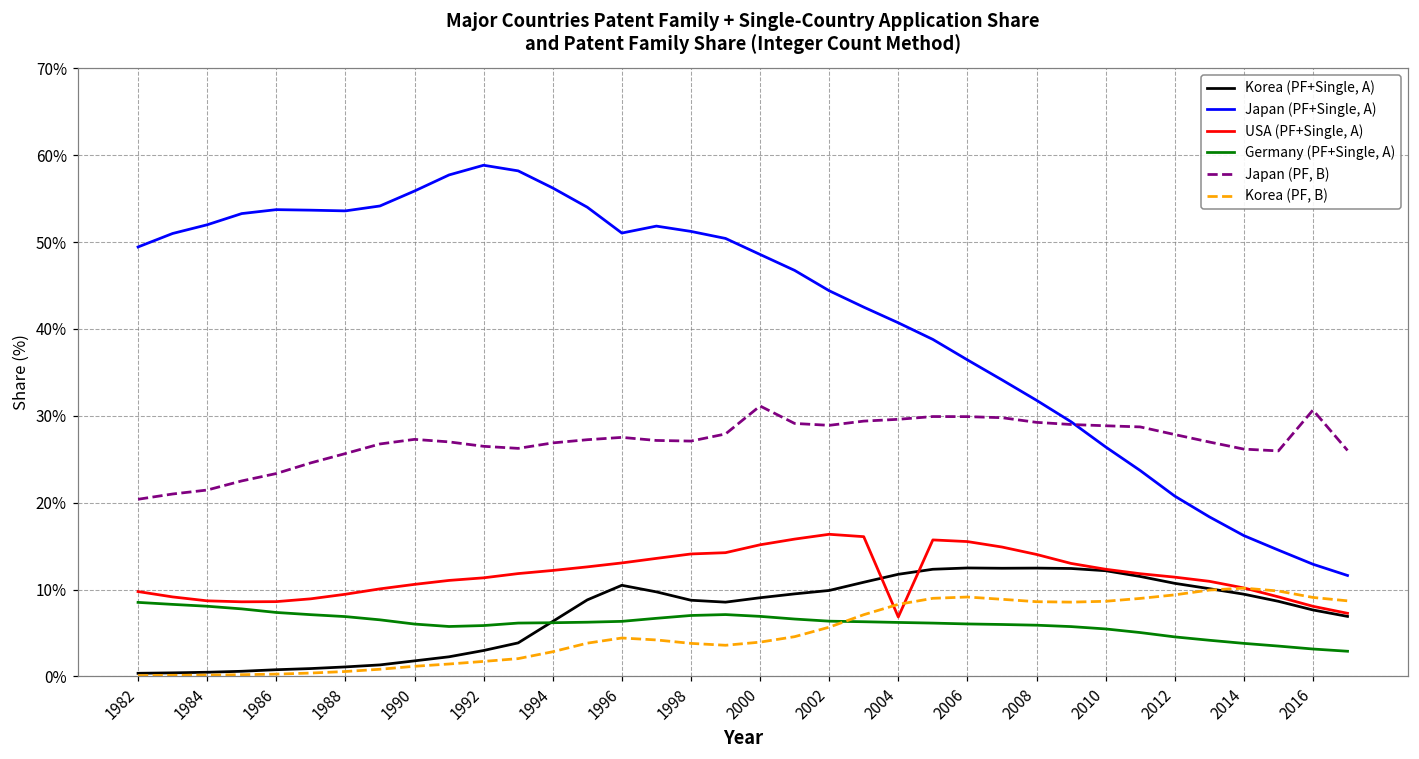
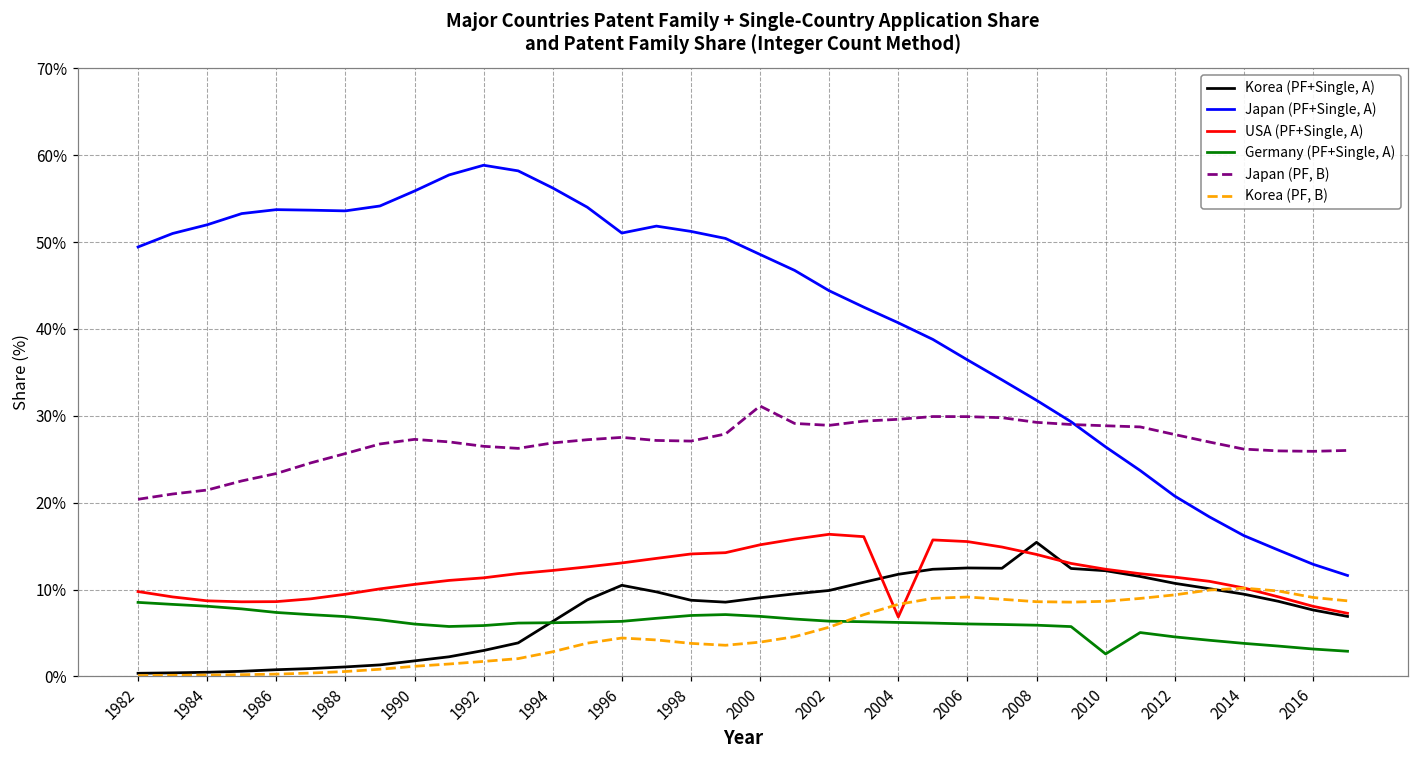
  {
    "Korea (PF+Single, A)": {
      "1984": "0%",
      "1986": "1%",
      "1988": "1%",
      "1990": "2%",
      "1992": "3%",
      "1996": "10%",
      "1998": "9%",
      "2000": "9%",
      "2002": "10%",
      "2004": "12%",
      "2006": "12%",
-     "2008": "12%",
+     "2008": "15%",
      "2012": "11%",
      "2014": "9%",
      "2016": "8%"
    },
    "Japan (PF+Single, A)": {
      "1982": "49%",
      "1984": "52%",
      "1986": "54%",
      "1988": "54%",
      "1990": "56%",
      "1992": "59%",
      "1994": "56%",
      "1996": "51%",
      "1998": "51%",
      "2000": "49%",
      "2002": "44%",
      "2004": "41%",
      "2006": "36%",
      "2008": "32%",
      "2010": "26%",
      "2012": "21%",
      "2014": "16%",
      "2016": "13%"
    },
    "USA (PF+Single, A)": {
      "1982": "10%",
      "1984": "9%",
      "1986": "9%",
      "1988": "9%",
      "1990": "11%",
      "1992": "11%",
      "1994": "12%",
      "1996": "13%",
      "1998": "14%",
      "2000": "15%",
      "2002": "16%",
      "2004": "7%",
      "2006": "16%",
      "2008": "14%",
      "2012": "11%",
      "2016": "8%"
    },
    "Germany (PF+Single, A)": {
      "1982": "9%",
      "1984": "8%",
      "1986": "7%",
      "1988": "7%",
      "1990": "6%",
      "1992": "6%",
      "1996": "6%",
      "1998": "7%",
      "2000": "7%",
      "2002": "6%",
      "2004": "6%",
      "2006": "6%",
      "2008": "6%",
-     "2010": "5%",
+     "2010": "3%",
      "2012": "5%",
      "2014": "4%",
      "2016": "3%"
    },
    "Japan (PF, B)": {
      "1982": "20%",
      "1984": "21%",
      "1986": "23%",
      "1988": "26%",
      "1990": "27%",
      "1992": "26%",
      "1994": "27%",
      "1996": "28%",
      "1998": "27%",
      "2000": "31%",
      "2002": "29%",
      "2004": "30%",
      "2006": "30%",
      "2008": "29%",
      "2010": "29%",
      "2012": "28%",
      "2014": "26%",
-     "2016": "31%"
+     "2016": "26%"
    },
    "Korea (PF, B)": {
      "1984": "0%",
      "1986": "0%",
      "1988": "1%",
      "1990": "1%",
      "1992": "2%",
      "1994": "3%",
      "1996": "4%",
      "1998": "4%",
      "2000": "4%",
      "2002": "6%",
      "2004": "8%",
      "2006": "9%",
      "2008": "9%",
      "2010": "9%",
      "2012": "9%",
      "2016": "9%"
    }
  }
